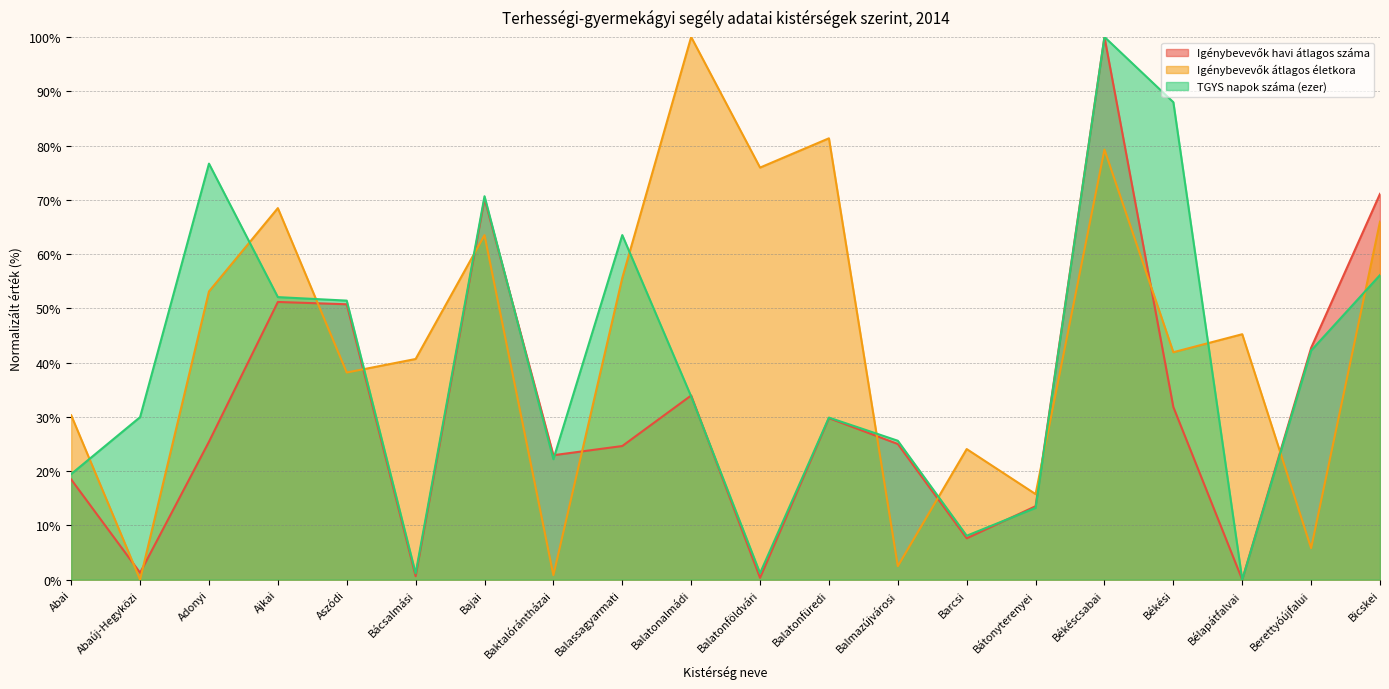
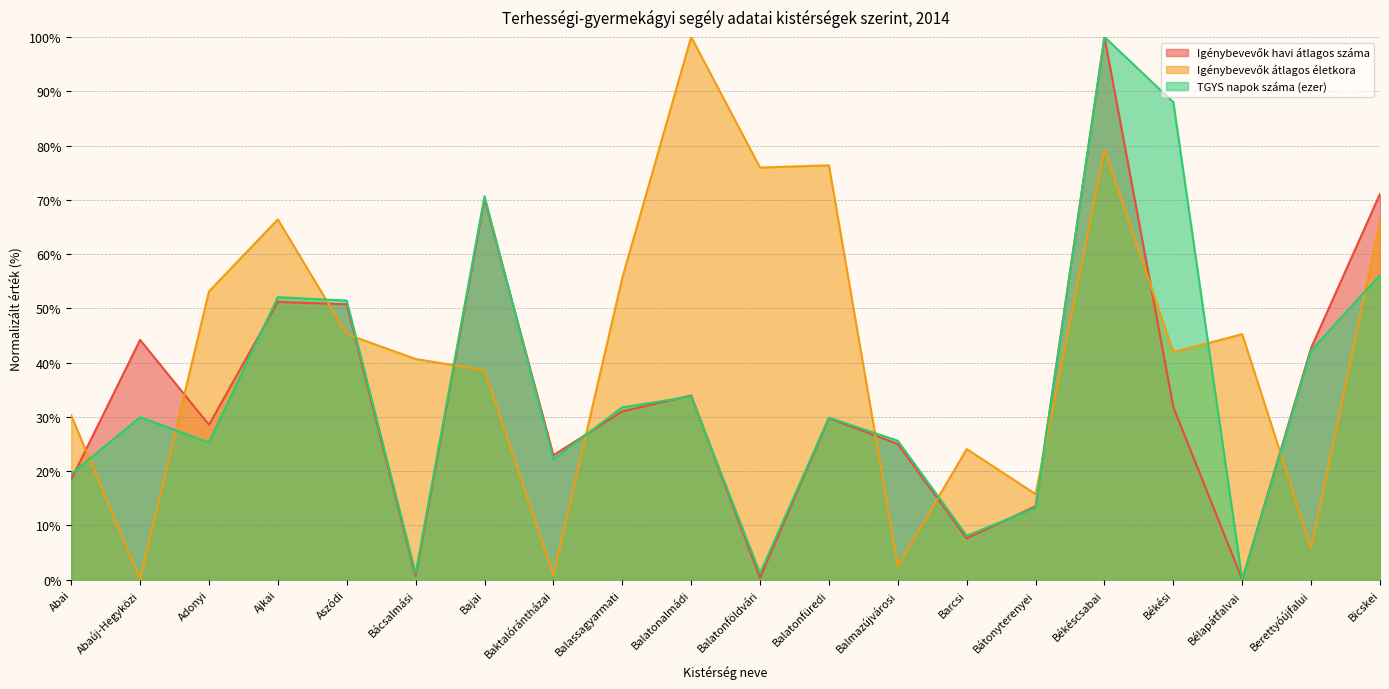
  {
    "Igénybevevők havi átlagos száma": {
      "Abai": "18%",
-     "Abaúj-Hegyközi": "1%",
-     "Adonyi": "25%",
+     "Abaúj-Hegyközi": "44%",
+     "Adonyi": "29%",
      "Ajkai": "51%",
      "Aszódi": "51%",
      "Bácsalmási": "1%",
      "Baktalórántházai": "23%",
-     "Balassagyarmati": "25%",
+     "Balassagyarmati": "31%",
      "Balatonföldvári": "0%",
      "Balmazújvárosi": "25%",
      "Barcsi": "8%",
      "Békési": "32%",
      "Berettyóújfalui": "43%",
      "Bicskei": "71%"
    },
    "Igénybevevők átlagos életkora": {
      "Abai": "30%",
      "Abaúj-Hegyközi": "0%",
      "Adonyi": "53%",
-     "Ajkai": "68%",
-     "Aszódi": "38%",
+     "Ajkai": "66%",
+     "Aszódi": "45%",
      "Bácsalmási": "41%",
-     "Bajai": "63%",
+     "Bajai": "39%",
      "Baktalórántházai": "1%",
      "Balassagyarmati": "56%",
      "Balatonalmádi": "100%",
      "Balatonföldvári": "76%",
-     "Balatonfüredi": "81%",
+     "Balatonfüredi": "76%",
      "Balmazújvárosi": "2%",
      "Barcsi": "24%",
      "Bátonyterenyei": "16%",
      "Békéscsabai": "79%",
      "Békési": "42%",
      "Bélapátfalvai": "45%",
      "Berettyóújfalui": "6%",
      "Bicskei": "66%"
    },
    "TGYS napok száma (ezer)": {
      "Abai": "19%",
      "Abaúj-Hegyközi": "30%",
-     "Adonyi": "77%",
+     "Adonyi": "25%",
      "Ajkai": "52%",
      "Aszódi": "51%",
      "Bácsalmási": "1%",
      "Baktalórántházai": "22%",
-     "Balassagyarmati": "63%",
+     "Balassagyarmati": "32%",
      "Balatonföldvári": "1%",
      "Balmazújvárosi": "26%",
      "Barcsi": "8%",
      "Békési": "88%",
      "Berettyóújfalui": "42%",
      "Bicskei": "56%"
    }
  }
